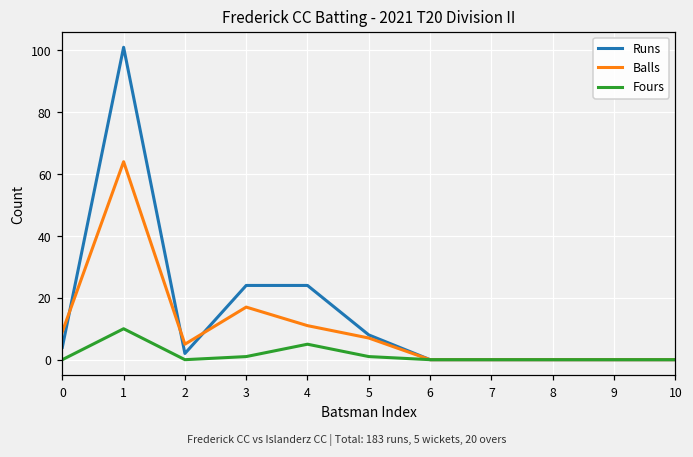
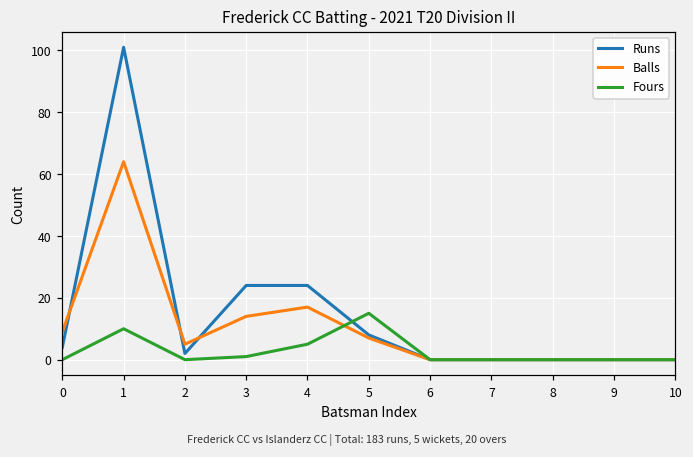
  {
    "Runs": {
      "0": 4,
      "1": 101,
      "2": 2,
      "3": 24,
      "4": 24,
      "5": 8
    },
    "Balls": {
      "0": 9,
      "1": 64,
      "2": 5,
-     "3": 17,
-     "4": 11,
+     "3": 14,
+     "4": 17,
      "5": 7
    },
    "Fours": {
      "0": 0,
      "1": 10,
      "2": 0,
      "3": 1,
      "4": 5,
-     "5": 1
+     "5": 15
    }
  }
